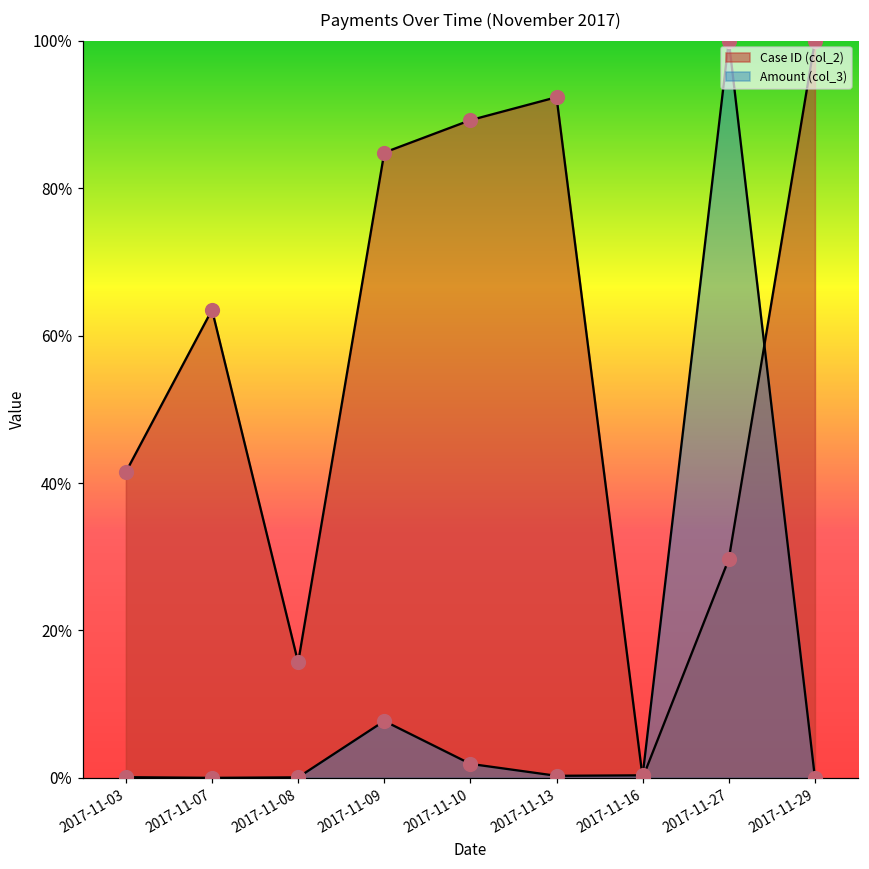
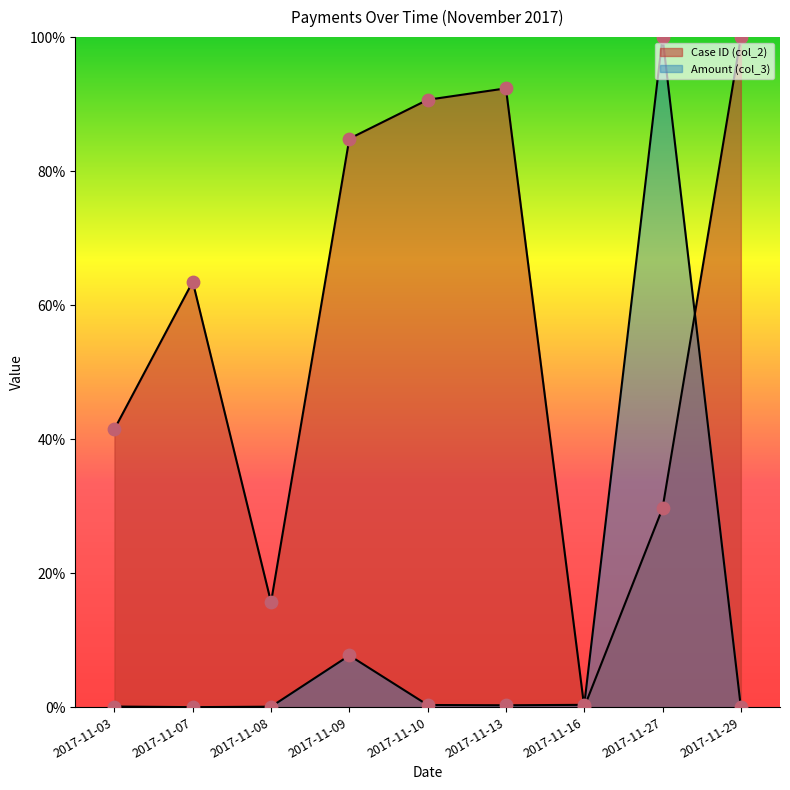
  {
    "Case ID (col_2)": {
      "2017-11-03": "41%",
      "2017-11-07": "63%",
      "2017-11-08": "16%",
      "2017-11-09": "85%",
-     "2017-11-10": "89%",
+     "2017-11-10": "91%",
      "2017-11-13": "92%",
      "2017-11-27": "30%",
      "2017-11-29": "100%"
    },
    "Amount (col_3)": {
      "2017-11-03": "0%",
      "2017-11-07": "0%",
      "2017-11-08": "0%",
      "2017-11-09": "8%",
-     "2017-11-10": "2%",
+     "2017-11-10": "0%",
      "2017-11-13": "0%",
      "2017-11-27": "100%",
      "2017-11-29": "0%"
    }
  }
